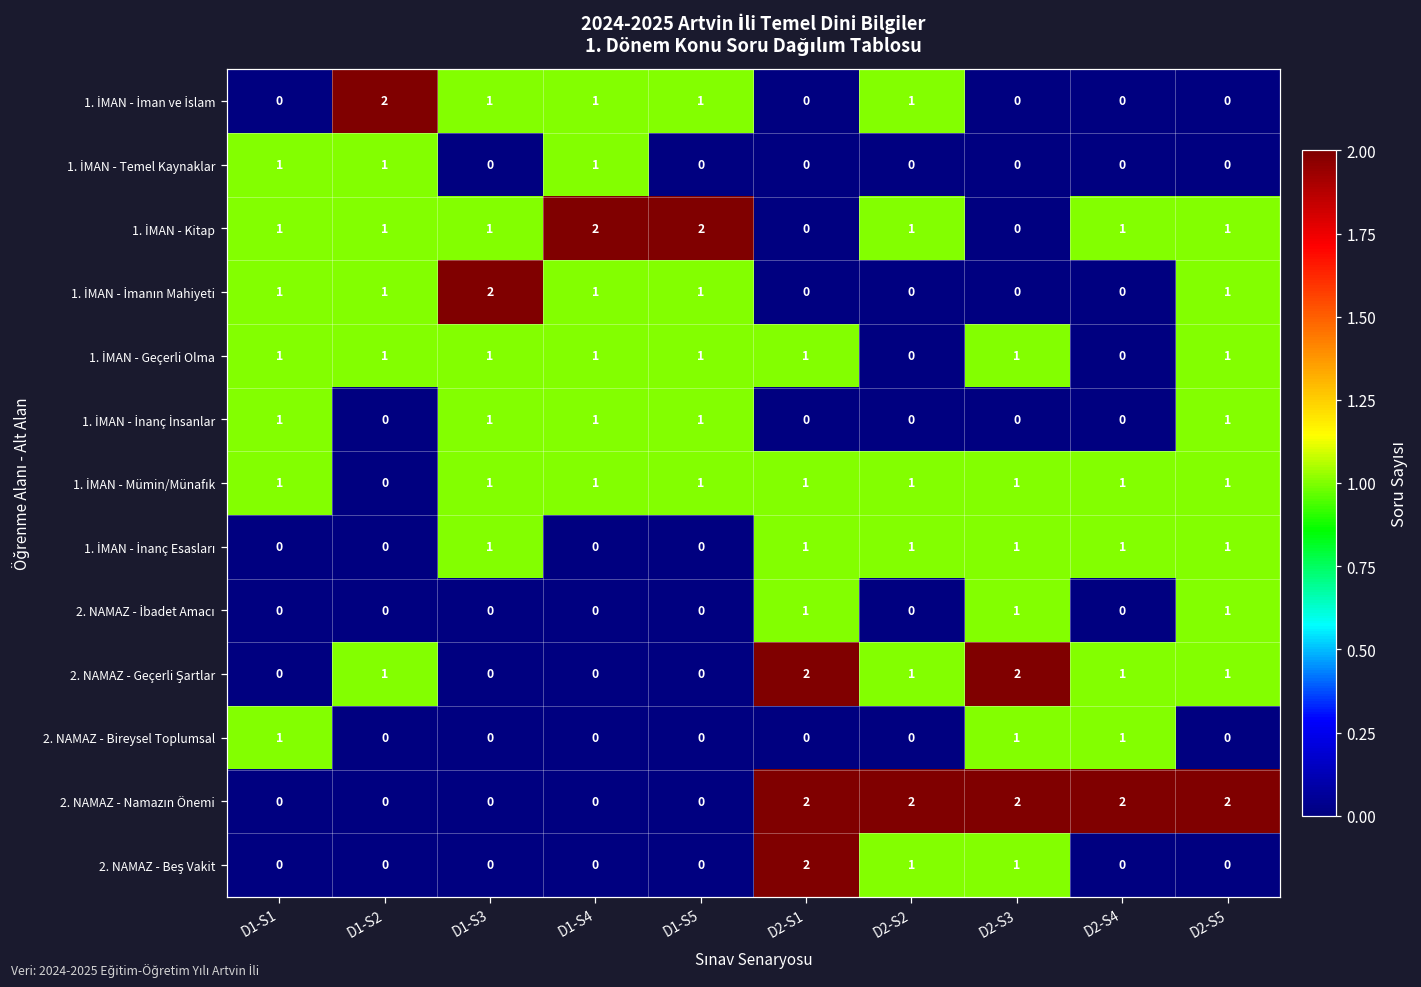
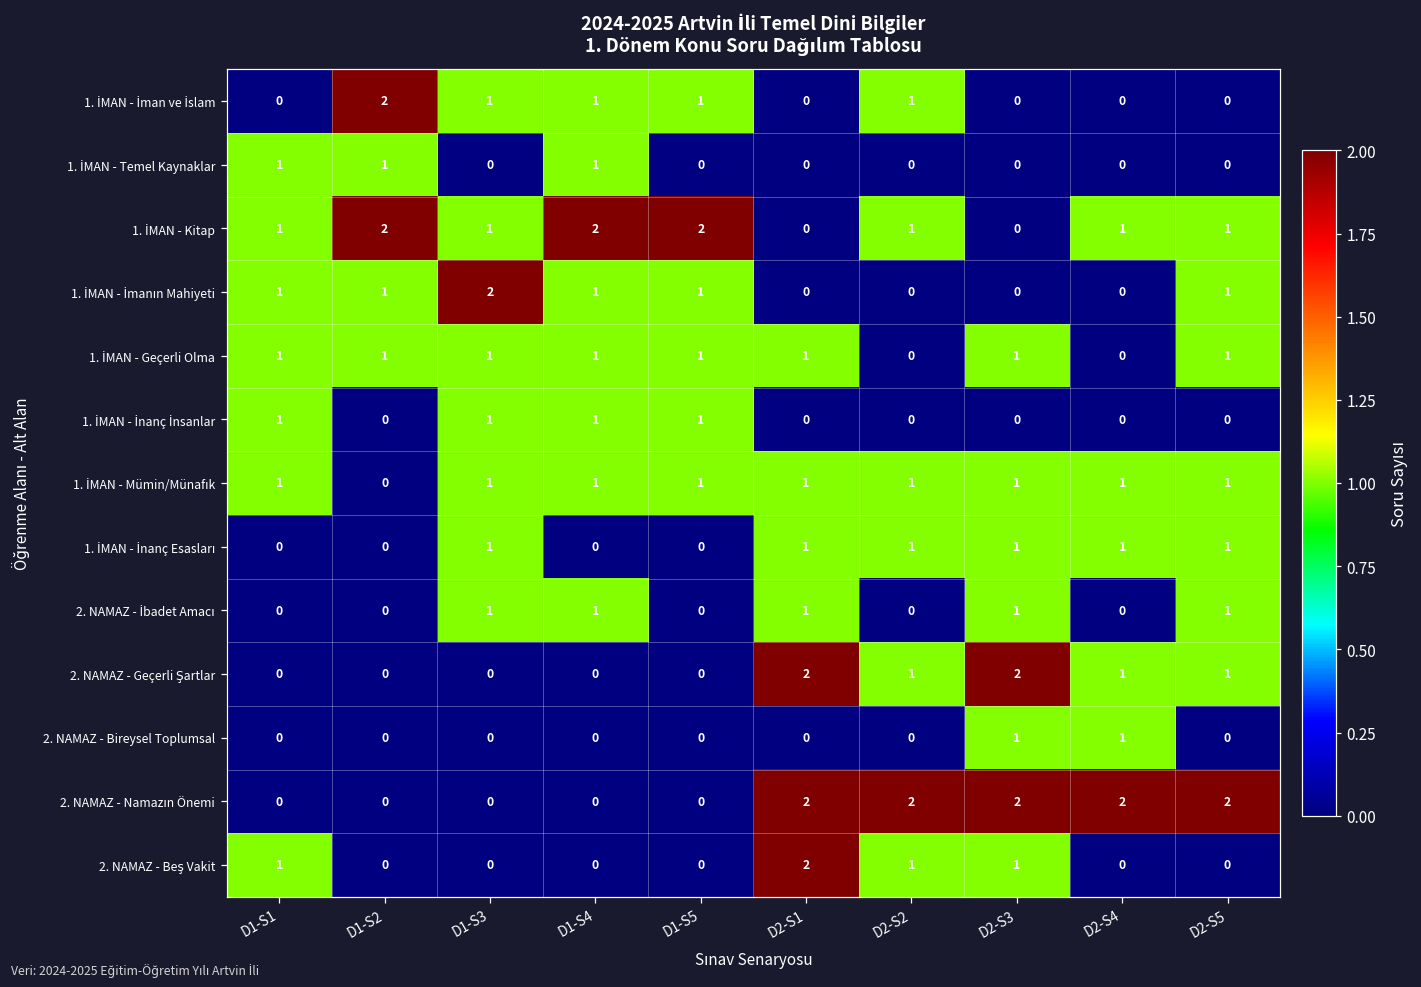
  {
    "1. İMAN - İman ve İslam": {
      "D1-S1": 0,
      "D1-S2": 2,
      "D1-S3": 1,
      "D1-S4": 1,
      "D1-S5": 1,
      "D2-S1": 0,
      "D2-S2": 1,
      "D2-S3": 0,
      "D2-S4": 0,
      "D2-S5": 0
    },
    "1. İMAN - Temel Kaynaklar": {
      "D1-S1": 1,
      "D1-S2": 1,
      "D1-S3": 0,
      "D1-S4": 1,
      "D1-S5": 0,
      "D2-S1": 0,
      "D2-S2": 0,
      "D2-S3": 0,
      "D2-S4": 0,
      "D2-S5": 0
    },
    "1. İMAN - Kitap": {
      "D1-S1": 1,
-     "D1-S2": 1,
+     "D1-S2": 2,
      "D1-S3": 1,
      "D1-S4": 2,
      "D1-S5": 2,
      "D2-S1": 0,
      "D2-S2": 1,
      "D2-S3": 0,
      "D2-S4": 1,
      "D2-S5": 1
    },
    "1. İMAN - İmanın Mahiyeti": {
      "D1-S1": 1,
      "D1-S2": 1,
      "D1-S3": 2,
      "D1-S4": 1,
      "D1-S5": 1,
      "D2-S1": 0,
      "D2-S2": 0,
      "D2-S3": 0,
      "D2-S4": 0,
      "D2-S5": 1
    },
    "1. İMAN - Geçerli Olma": {
      "D1-S1": 1,
      "D1-S2": 1,
      "D1-S3": 1,
      "D1-S4": 1,
      "D1-S5": 1,
      "D2-S1": 1,
      "D2-S2": 0,
      "D2-S3": 1,
      "D2-S4": 0,
      "D2-S5": 1
    },
    "1. İMAN - İnanç İnsanlar": {
      "D1-S1": 1,
      "D1-S2": 0,
      "D1-S3": 1,
      "D1-S4": 1,
      "D1-S5": 1,
      "D2-S1": 0,
      "D2-S2": 0,
      "D2-S3": 0,
      "D2-S4": 0,
-     "D2-S5": 1
+     "D2-S5": 0
    },
    "1. İMAN - Mümin/Münafık": {
      "D1-S1": 1,
      "D1-S2": 0,
      "D1-S3": 1,
      "D1-S4": 1,
      "D1-S5": 1,
      "D2-S1": 1,
      "D2-S2": 1,
      "D2-S3": 1,
      "D2-S4": 1,
      "D2-S5": 1
    },
    "1. İMAN - İnanç Esasları": {
      "D1-S1": 0,
      "D1-S2": 0,
      "D1-S3": 1,
      "D1-S4": 0,
      "D1-S5": 0,
      "D2-S1": 1,
      "D2-S2": 1,
      "D2-S3": 1,
      "D2-S4": 1,
      "D2-S5": 1
    },
    "2. NAMAZ - İbadet Amacı": {
      "D1-S1": 0,
      "D1-S2": 0,
-     "D1-S3": 0,
-     "D1-S4": 0,
+     "D1-S3": 1,
+     "D1-S4": 1,
      "D1-S5": 0,
      "D2-S1": 1,
      "D2-S2": 0,
      "D2-S3": 1,
      "D2-S4": 0,
      "D2-S5": 1
    },
    "2. NAMAZ - Geçerli Şartlar": {
      "D1-S1": 0,
-     "D1-S2": 1,
+     "D1-S2": 0,
      "D1-S3": 0,
      "D1-S4": 0,
      "D1-S5": 0,
      "D2-S1": 2,
      "D2-S2": 1,
      "D2-S3": 2,
      "D2-S4": 1,
      "D2-S5": 1
    },
    "2. NAMAZ - Bireysel Toplumsal": {
-     "D1-S1": 1,
+     "D1-S1": 0,
      "D1-S2": 0,
      "D1-S3": 0,
      "D1-S4": 0,
      "D1-S5": 0,
      "D2-S1": 0,
      "D2-S2": 0,
      "D2-S3": 1,
      "D2-S4": 1,
      "D2-S5": 0
    },
    "2. NAMAZ - Namazın Önemi": {
      "D1-S1": 0,
      "D1-S2": 0,
      "D1-S3": 0,
      "D1-S4": 0,
      "D1-S5": 0,
      "D2-S1": 2,
      "D2-S2": 2,
      "D2-S3": 2,
      "D2-S4": 2,
      "D2-S5": 2
    },
    "2. NAMAZ - Beş Vakit": {
-     "D1-S1": 0,
+     "D1-S1": 1,
      "D1-S2": 0,
      "D1-S3": 0,
      "D1-S4": 0,
      "D1-S5": 0,
      "D2-S1": 2,
      "D2-S2": 1,
      "D2-S3": 1,
      "D2-S4": 0,
      "D2-S5": 0
    }
  }
